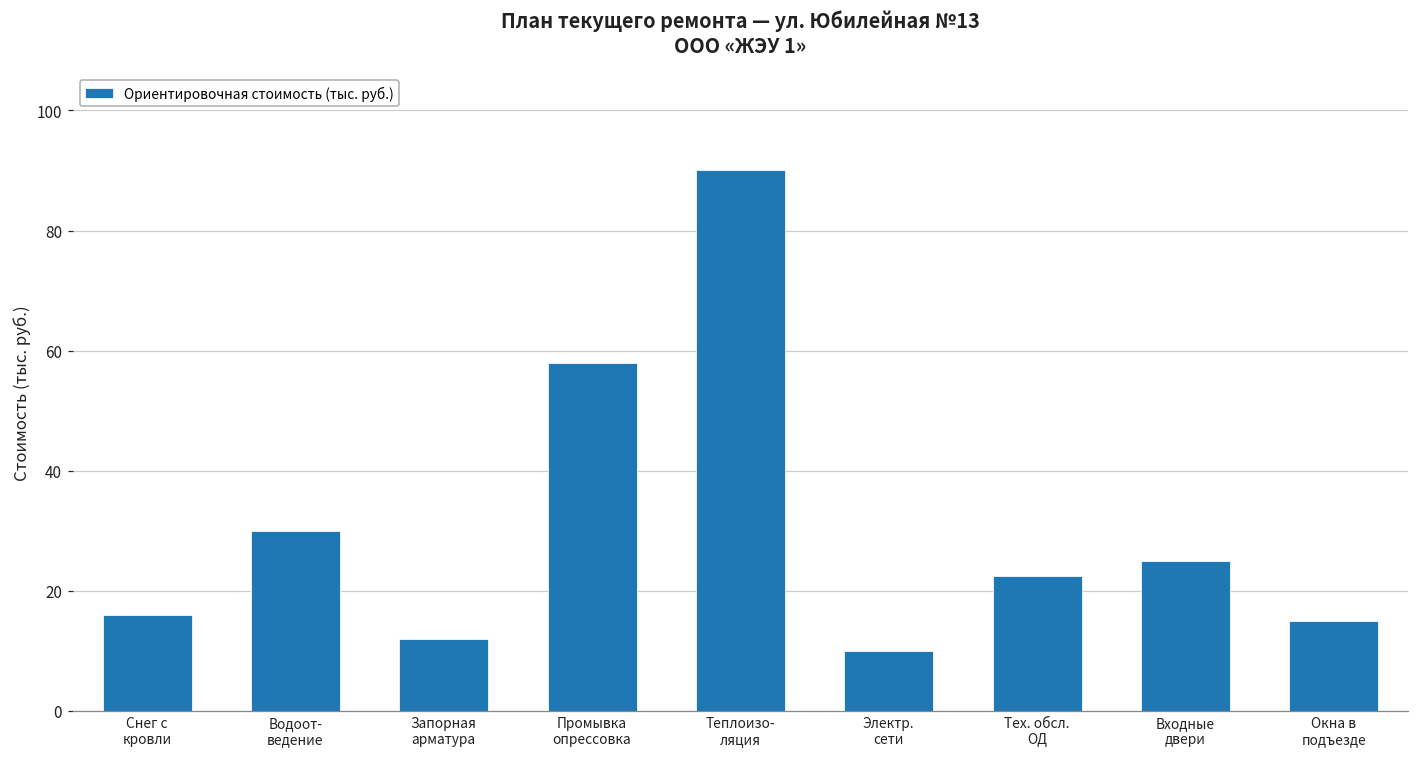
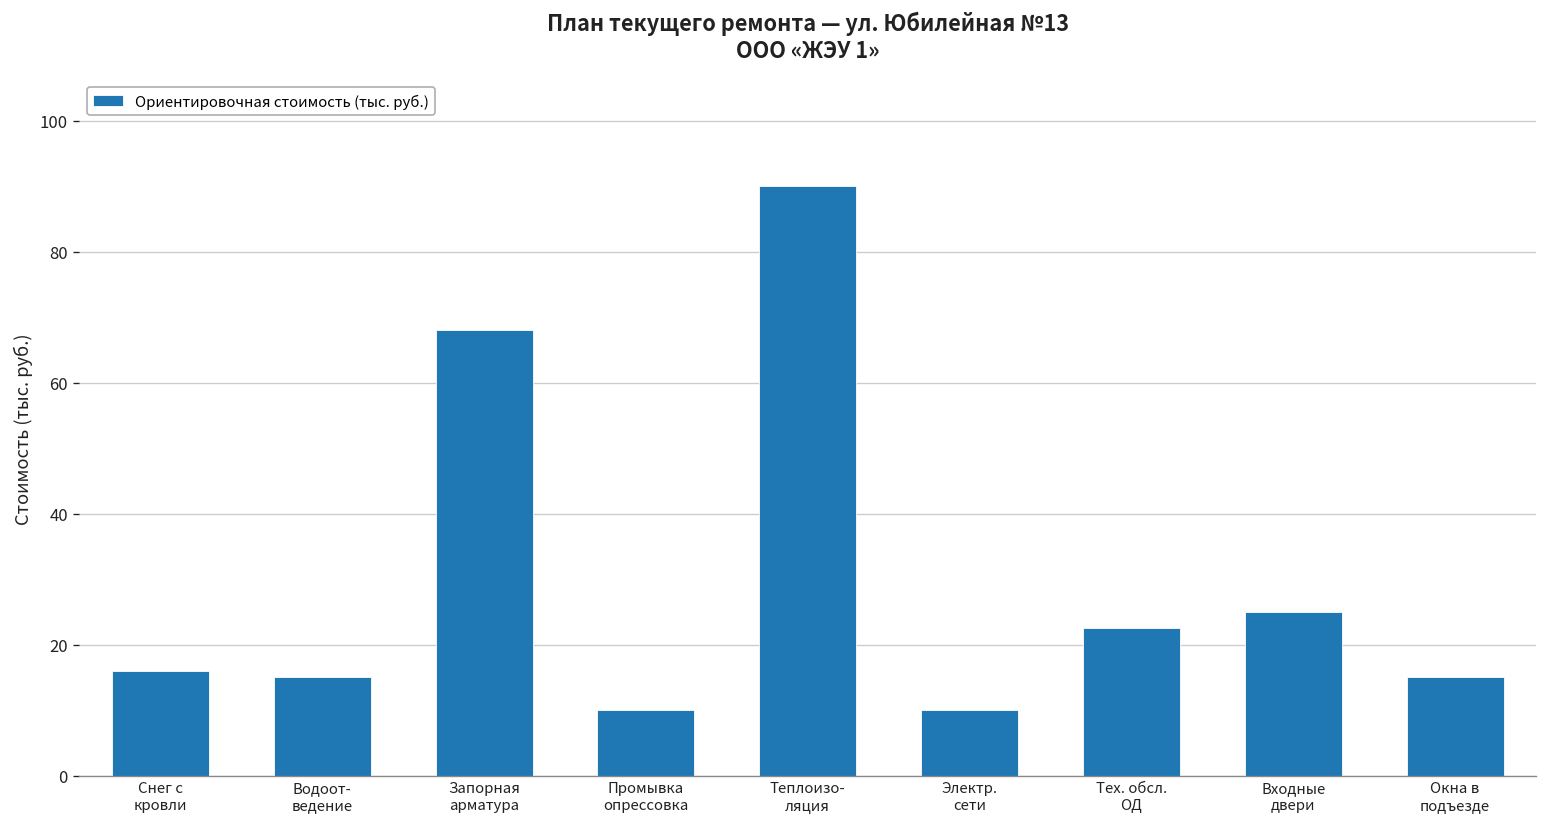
  {
    "Снег с кровли": 16,
-   "Водоот- ведение": 30,
-   "Запорная арматура": 12,
-   "Промывка опрессовка": 58,
+   "Водоот- ведение": 15,
+   "Запорная арматура": 68,
+   "Промывка опрессовка": 10,
    "Теплоизо- ляция": 90,
    "Электр. сети": 10,
    "Тех. обсл. ОД": 23,
    "Входные двери": 25,
    "Окна в подъезде": 15
  }
